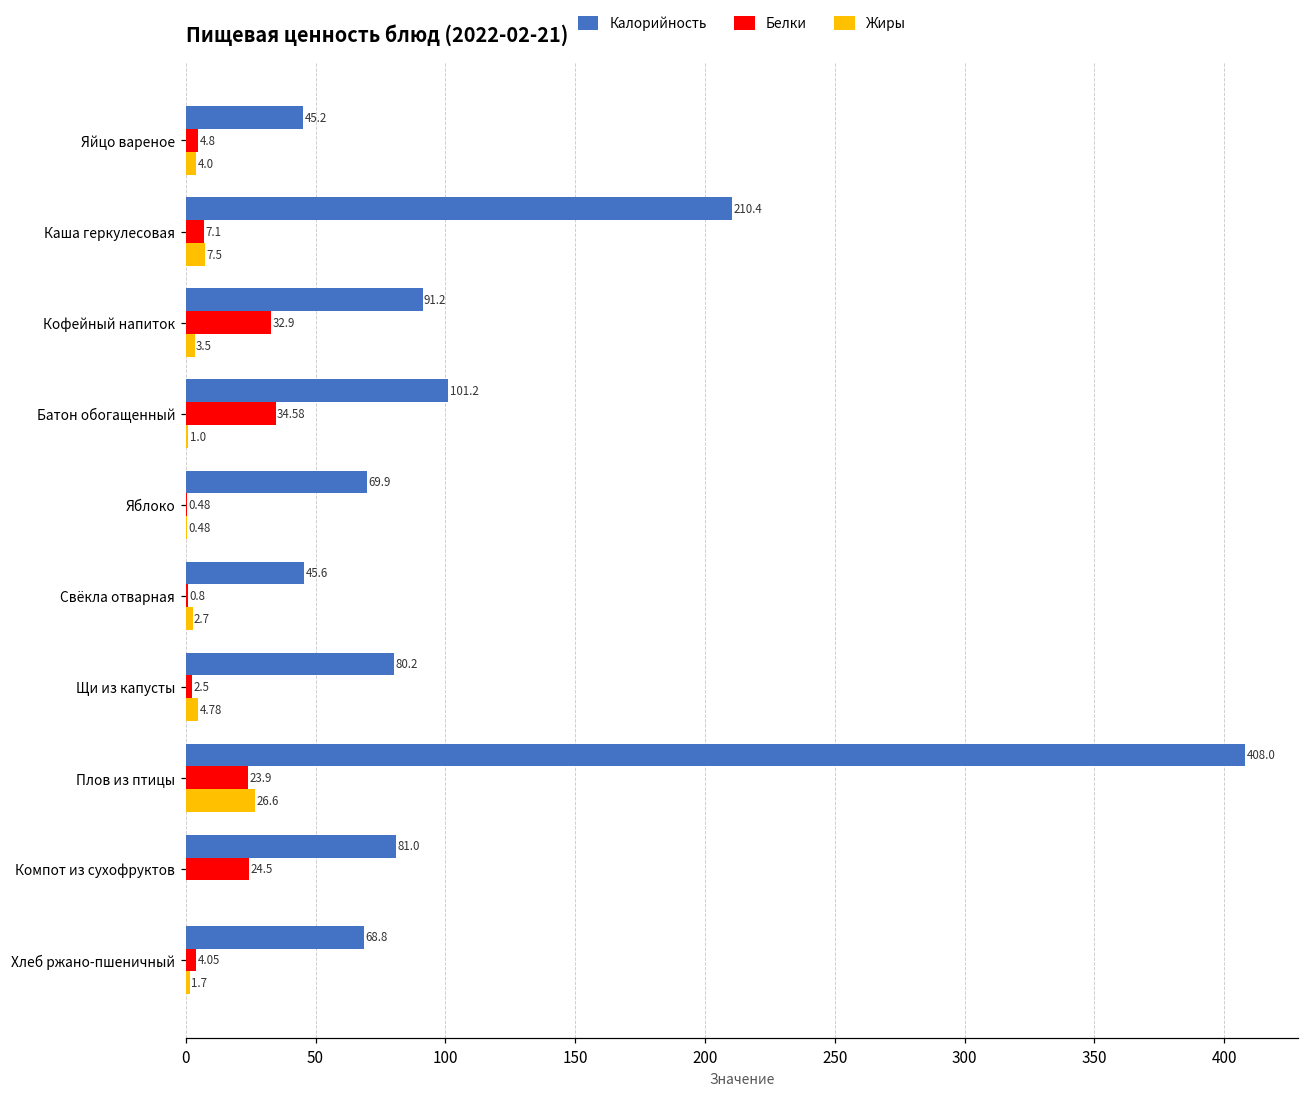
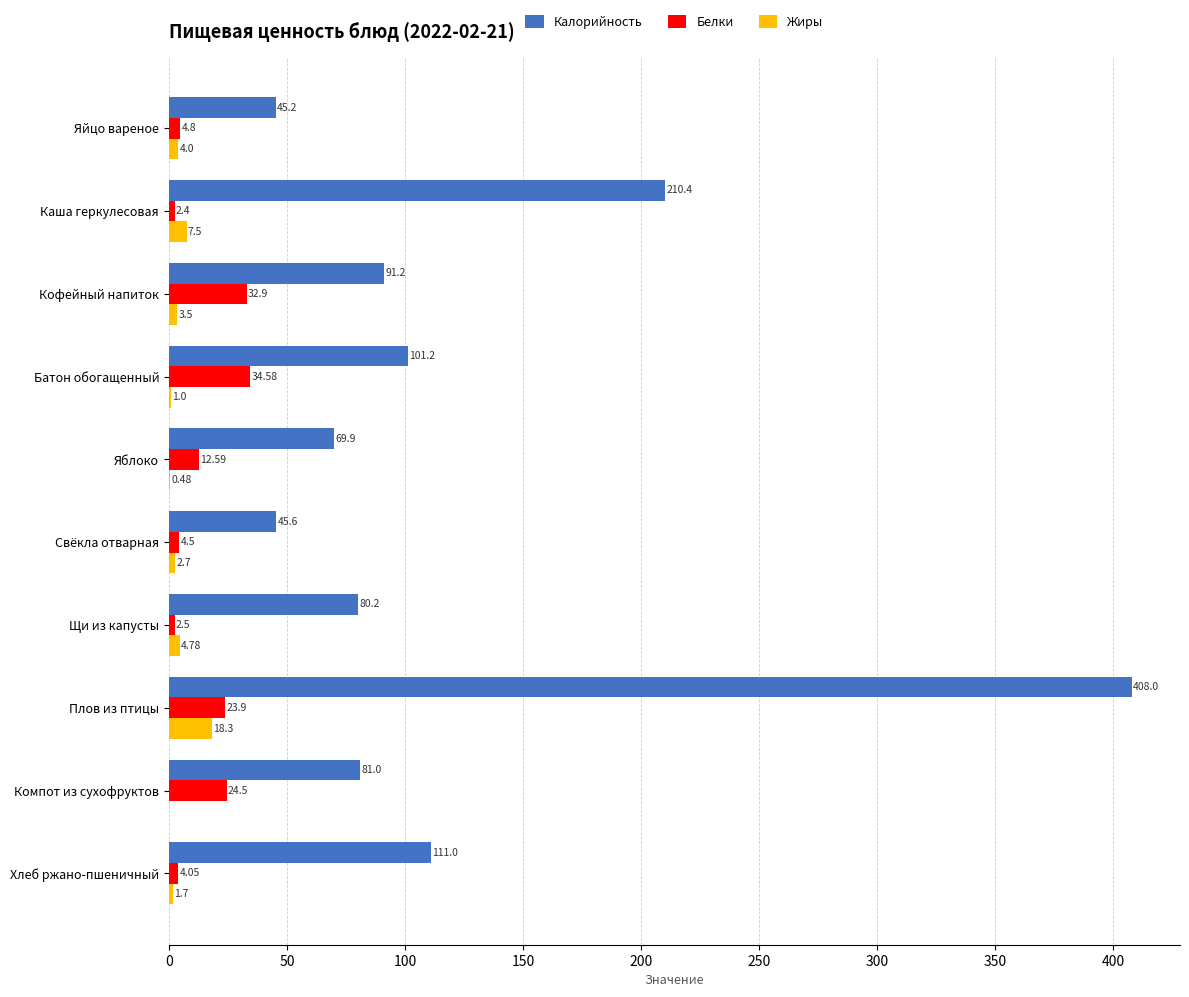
  {
    "Калорийность": {
      "Яйцо вареное": 45.2,
      "Каша геркулесовая": 210.4,
      "Кофейный напиток": 91.2,
      "Батон обогащенный": 101.2,
      "Яблоко": 69.9,
      "Свёкла отварная": 45.6,
      "Щи из капусты": 80.2,
      "Плов из птицы": 408.0,
      "Компот из сухофруктов": 81.0,
-     "Хлеб ржано-пшеничный": 68.8
+     "Хлеб ржано-пшеничный": 111.0
    },
    "Белки": {
      "Яйцо вареное": 4.8,
-     "Каша геркулесовая": 7.1,
+     "Каша геркулесовая": 2.4,
      "Кофейный напиток": 32.9,
      "Батон обогащенный": 34.58,
-     "Яблоко": 0.48,
-     "Свёкла отварная": 0.8,
+     "Яблоко": 12.59,
+     "Свёкла отварная": 4.5,
      "Щи из капусты": 2.5,
      "Плов из птицы": 23.9,
      "Компот из сухофруктов": 24.5,
      "Хлеб ржано-пшеничный": 4.05
    },
    "Жиры": {
      "Яйцо вареное": 4.0,
      "Каша геркулесовая": 7.5,
      "Кофейный напиток": 3.5,
      "Батон обогащенный": 1.0,
      "Яблоко": 0.48,
      "Свёкла отварная": 2.7,
      "Щи из капусты": 4.78,
-     "Плов из птицы": 26.6,
+     "Плов из птицы": 18.3,
      "Хлеб ржано-пшеничный": 1.7
    }
  }
